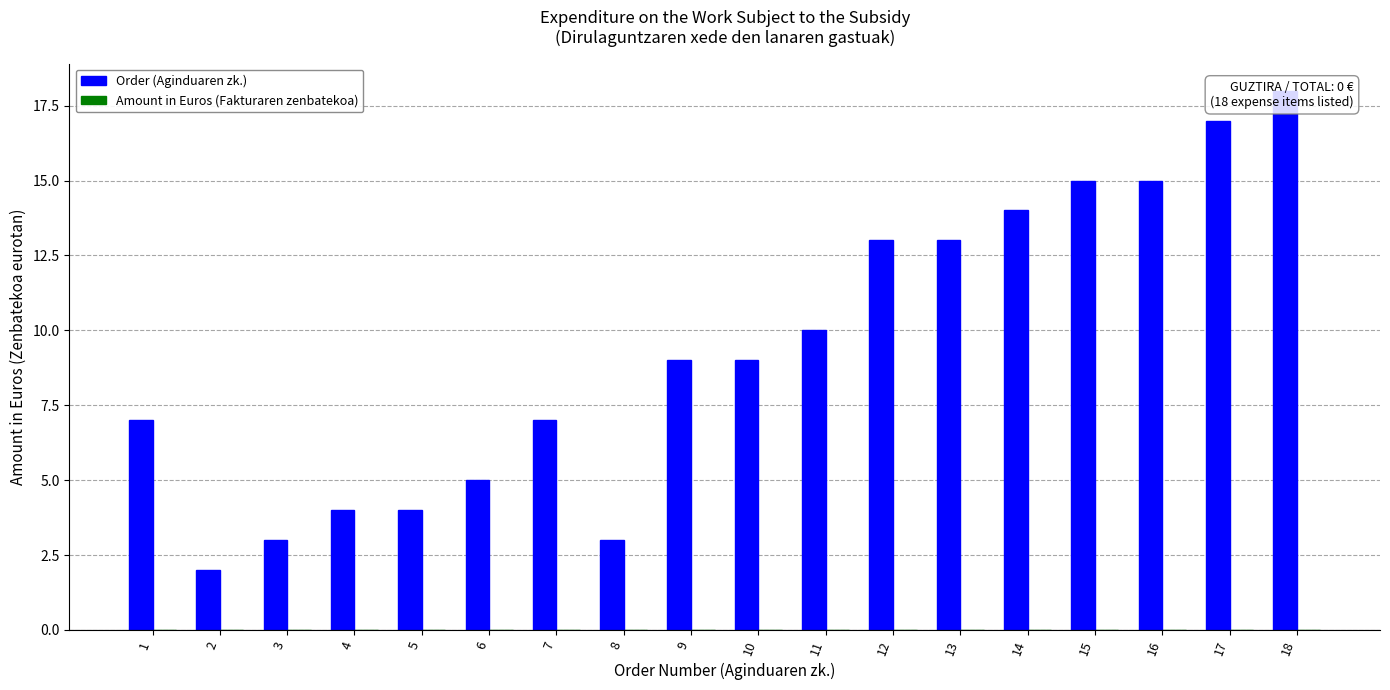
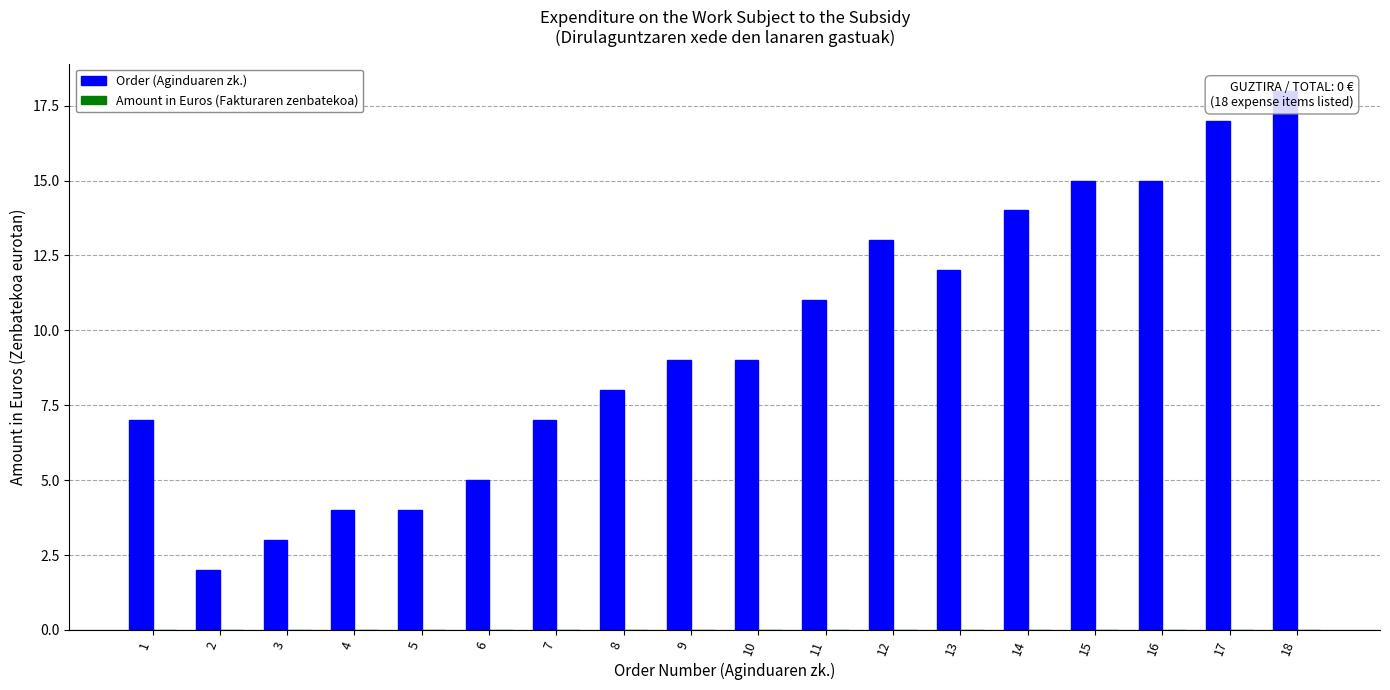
  {
    "Order (Aginduaren zk.)": {
      "1": 7,
      "2": 2,
      "3": 3,
      "4": 4,
      "5": 4,
      "6": 5,
      "7": 7,
-     "8": 3,
+     "8": 8,
      "9": 9,
      "10": 9,
-     "11": 10,
+     "11": 11,
      "12": 13,
-     "13": 13,
+     "13": 12,
      "14": 14,
      "15": 15,
      "16": 15,
      "17": 17
    },
    "Amount in Euros (Fakturaren zenbatekoa)": {
      "1": 0,
      "2": 0,
      "3": 0,
      "4": 0,
      "5": 0,
      "6": 0,
      "7": 0,
      "8": 0,
      "9": 0,
      "10": 0,
      "11": 0,
      "12": 0,
      "13": 0,
      "14": 0,
      "15": 0,
      "16": 0,
      "17": 0,
      "18": 0
    }
  }
